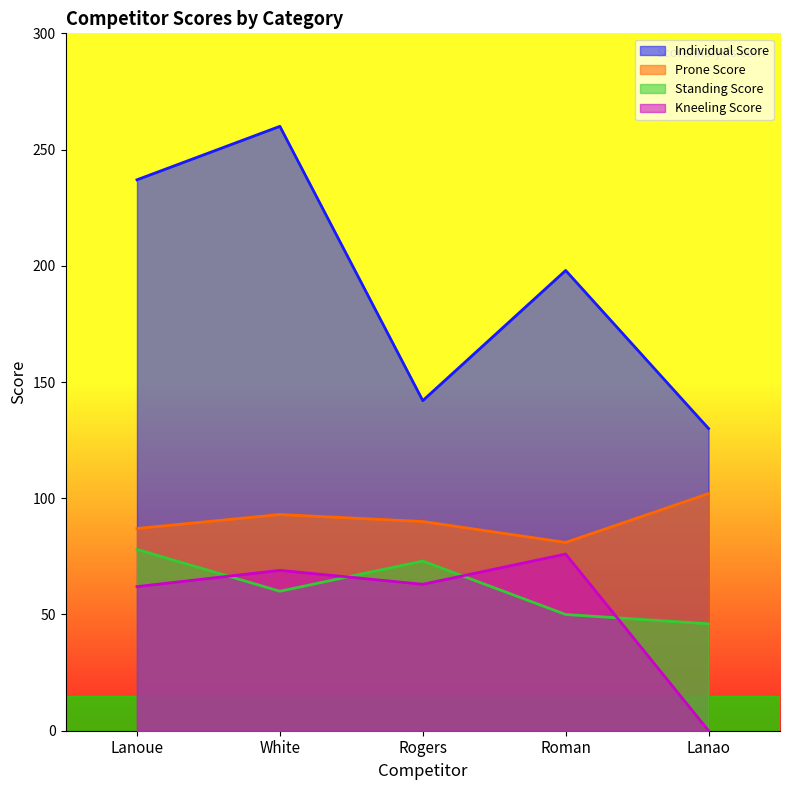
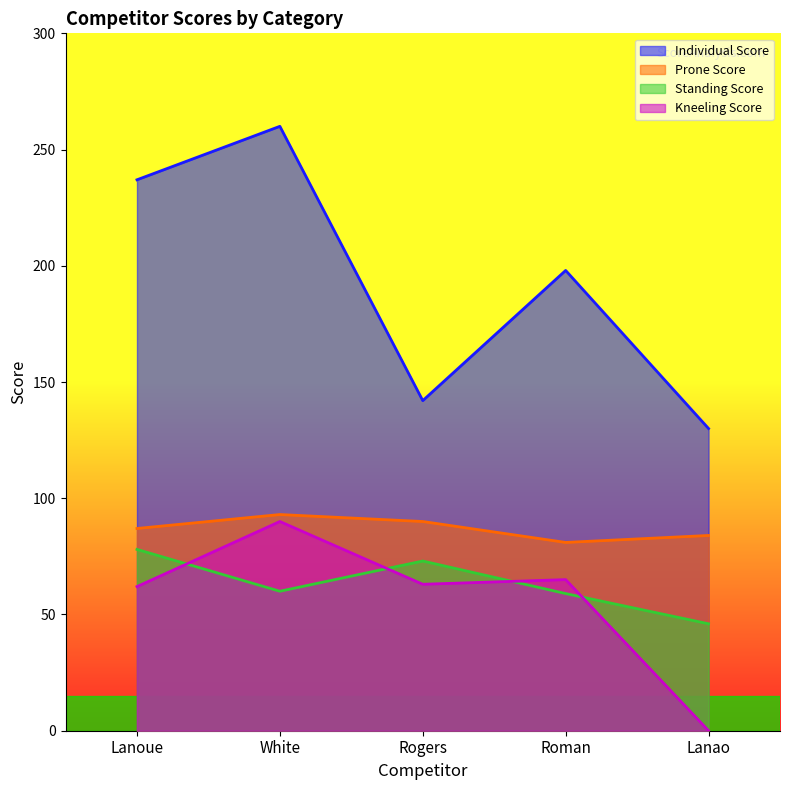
  {
    "Individual Score": {
      "Lanoue": 237,
      "White": 260,
      "Rogers": 142,
      "Roman": 198,
      "Lanao": 130
    },
    "Prone Score": {
      "Lanoue": 87,
      "White": 93,
      "Rogers": 90,
      "Roman": 81,
-     "Lanao": 102
+     "Lanao": 84
    },
    "Standing Score": {
      "Lanoue": 78,
      "White": 60,
      "Rogers": 73,
-     "Roman": 50,
+     "Roman": 59,
      "Lanao": 46
    },
    "Kneeling Score": {
      "Lanoue": 62,
-     "White": 69,
+     "White": 90,
      "Rogers": 63,
-     "Roman": 76
+     "Roman": 65
    }
  }
